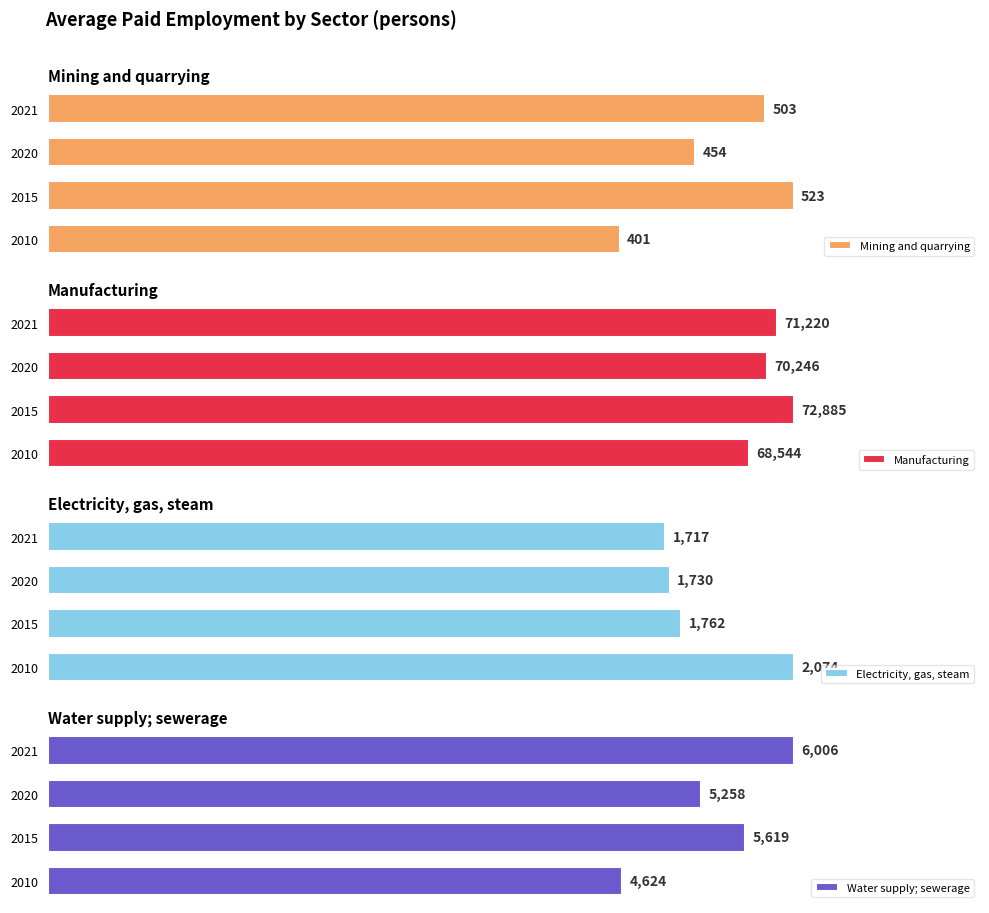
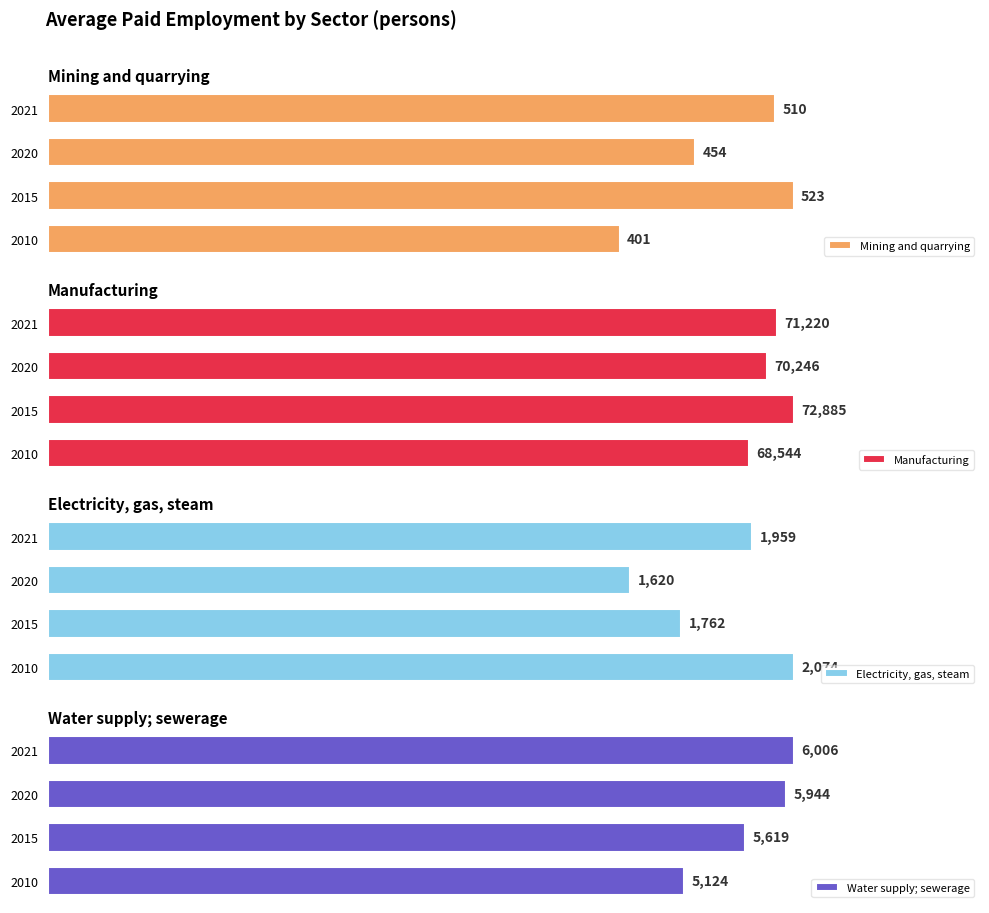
  {
    "Mining and quarrying": {
-     "2021": "503",
+     "2021": "510",
      "2020": "454",
      "2015": "523",
      "2010": "401"
    },
    "Manufacturing": {
      "2021": "71,220",
      "2020": "70,246",
      "2015": "72,885",
      "2010": "68,544"
    },
    "Electricity, gas, steam": {
-     "2021": "1,717",
-     "2020": "1,730",
+     "2021": "1,959",
+     "2020": "1,620",
      "2015": "1,762"
    },
    "Water supply; sewerage": {
      "2021": "6,006",
-     "2020": "5,258",
+     "2020": "5,944",
      "2015": "5,619",
-     "2010": "4,624"
+     "2010": "5,124"
    }
  }
